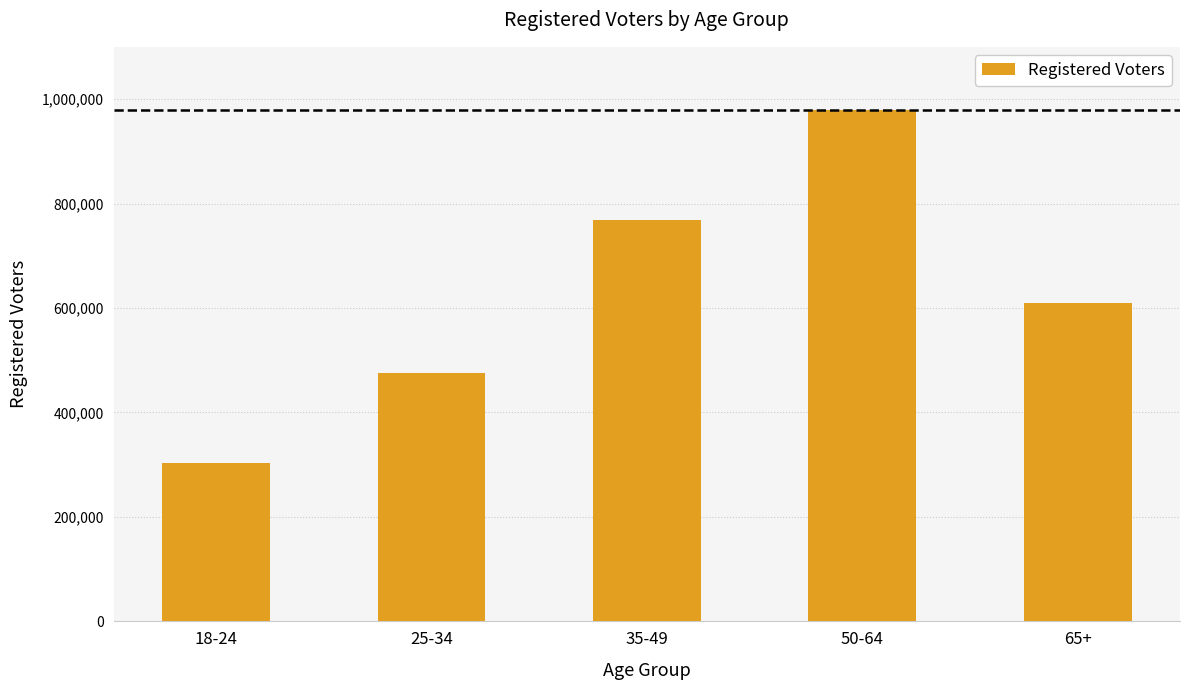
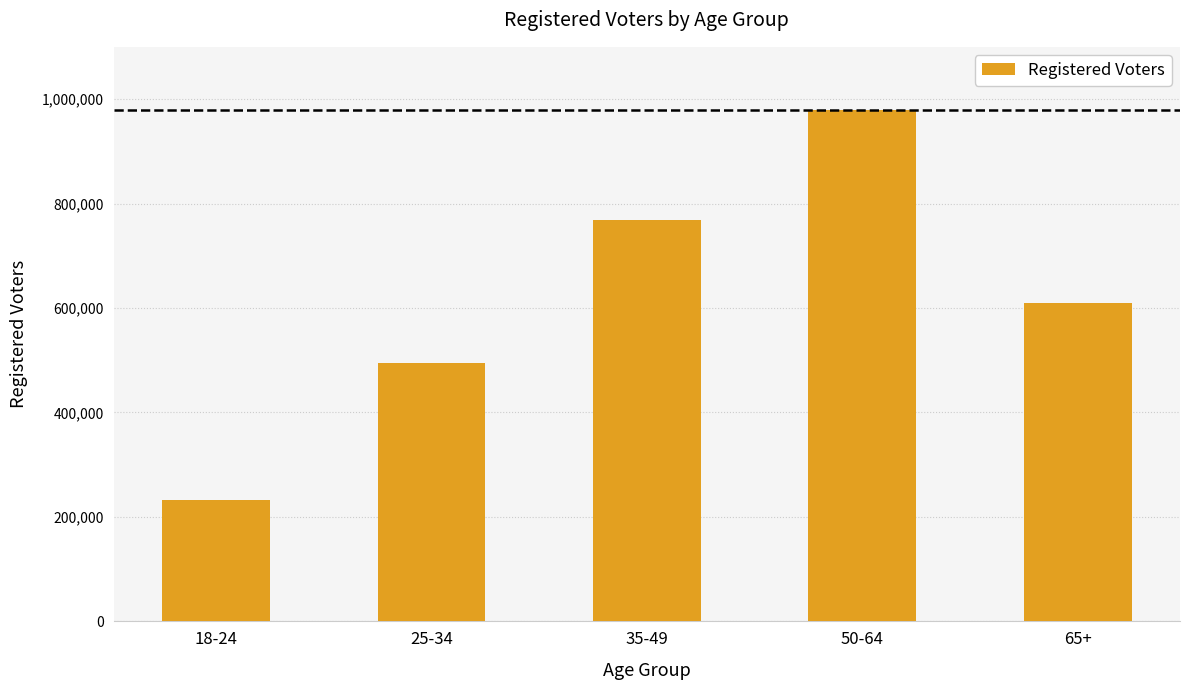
  {
-   "18-24": "300,000",
-   "25-34": "480,000",
+   "18-24": "230,000",
+   "25-34": "490,000",
    "35-49": "770,000",
    "50-64": "980,000",
    "65+": "610,000"
  }
